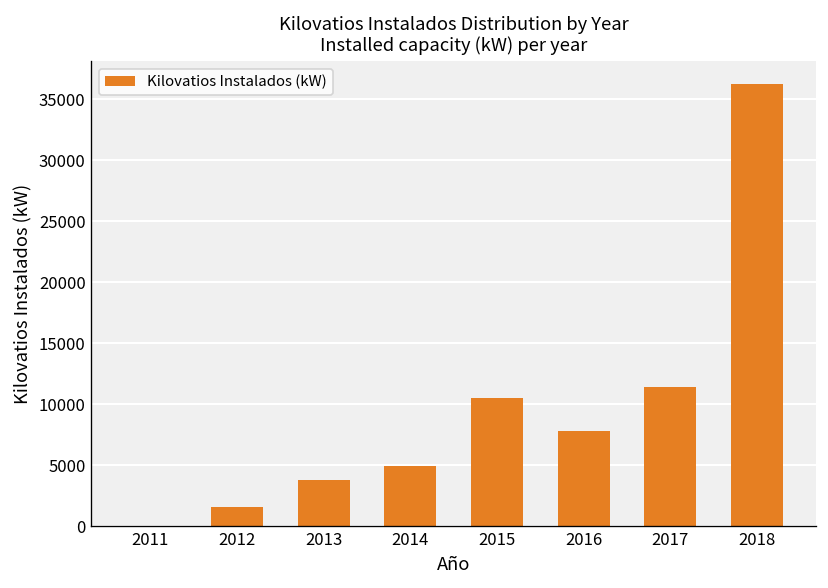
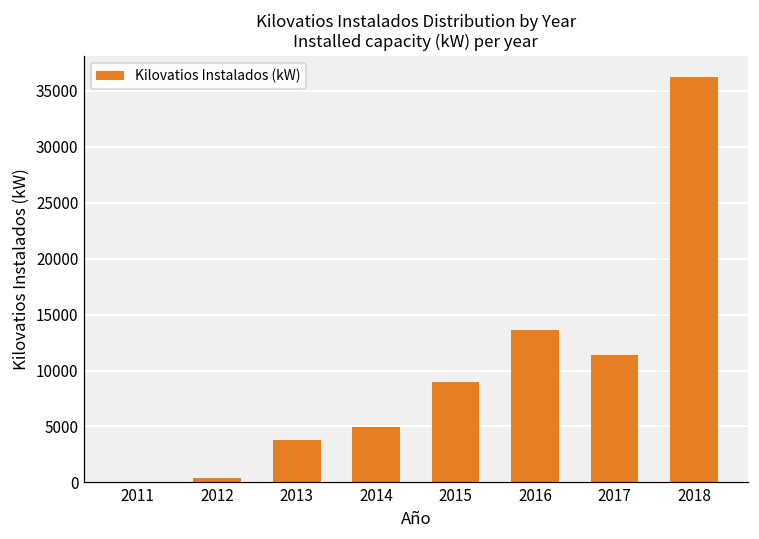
  {
    "2011": 0,
-   "2012": 1600,
+   "2012": 400,
    "2013": 3800,
    "2014": 5000,
-   "2015": 10500,
-   "2016": 7800,
+   "2015": 8900,
+   "2016": 13600,
    "2017": 11400,
    "2018": 36300
  }
